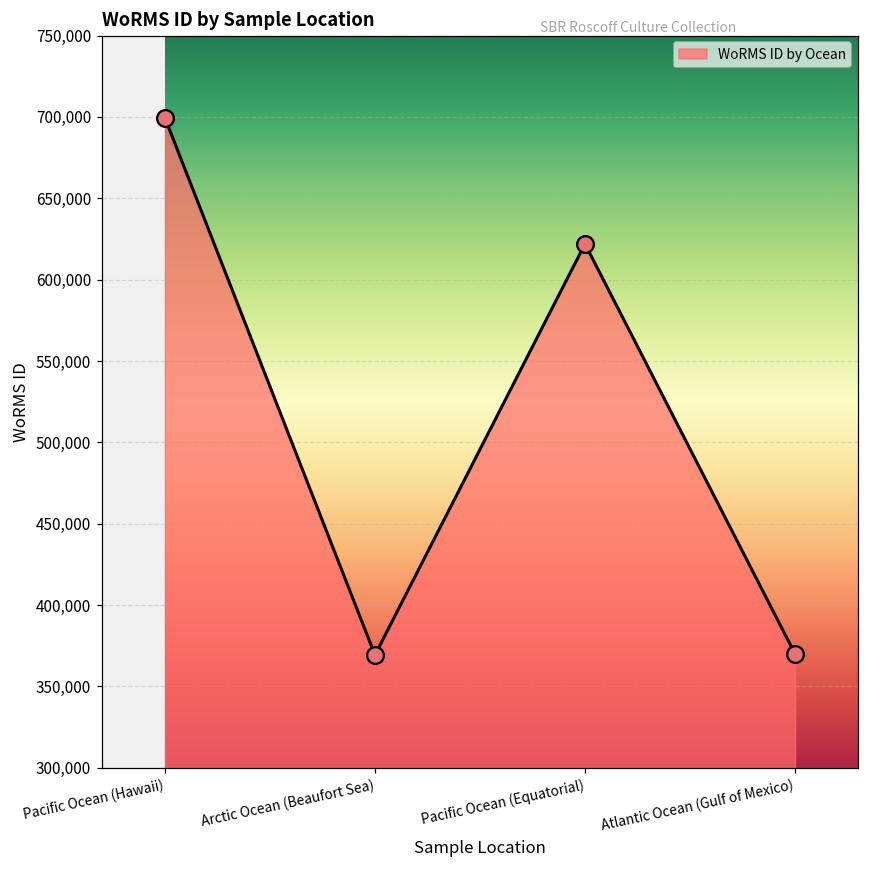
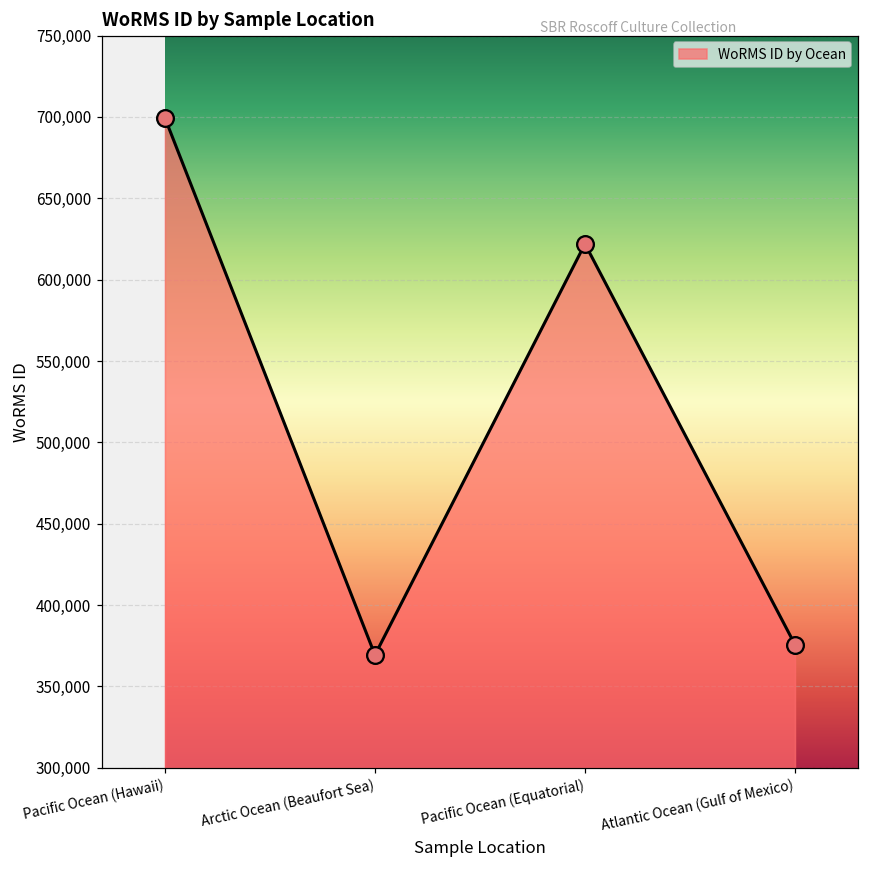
  {
    "Pacific Ocean (Hawaii)": "699,000",
    "Arctic Ocean (Beaufort Sea)": "369,000",
    "Pacific Ocean (Equatorial)": "622,000",
-   "Atlantic Ocean (Gulf of Mexico)": "370,000"
+   "Atlantic Ocean (Gulf of Mexico)": "376,000"
  }
